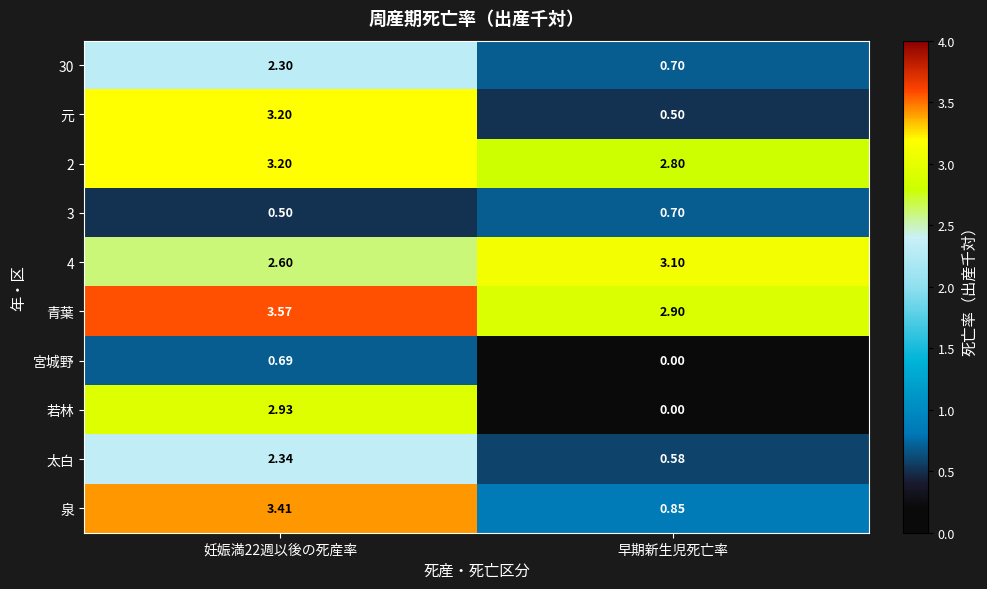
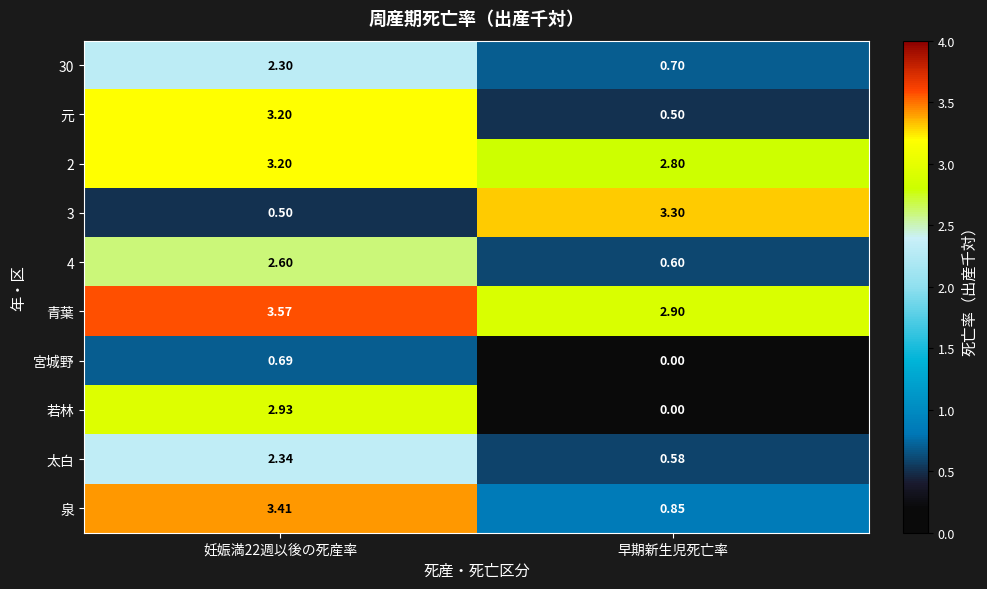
  {
    "30": {
      "妊娠満22週以後の死産率": 2.30,
      "早期新生児死亡率": 0.70
    },
    "元": {
      "妊娠満22週以後の死産率": 3.20,
      "早期新生児死亡率": 0.50
    },
    "2": {
      "妊娠満22週以後の死産率": 3.20,
      "早期新生児死亡率": 2.80
    },
    "3": {
      "妊娠満22週以後の死産率": 0.50,
-     "早期新生児死亡率": 0.70
+     "早期新生児死亡率": 3.30
    },
    "4": {
      "妊娠満22週以後の死産率": 2.60,
-     "早期新生児死亡率": 3.10
+     "早期新生児死亡率": 0.60
    },
    "青葉": {
      "妊娠満22週以後の死産率": 3.57,
      "早期新生児死亡率": 2.90
    },
    "宮城野": {
      "妊娠満22週以後の死産率": 0.69,
      "早期新生児死亡率": 0.00
    },
    "若林": {
      "妊娠満22週以後の死産率": 2.93,
      "早期新生児死亡率": 0.00
    },
    "太白": {
      "妊娠満22週以後の死産率": 2.34,
      "早期新生児死亡率": 0.58
    },
    "泉": {
      "妊娠満22週以後の死産率": 3.41,
      "早期新生児死亡率": 0.85
    }
  }
